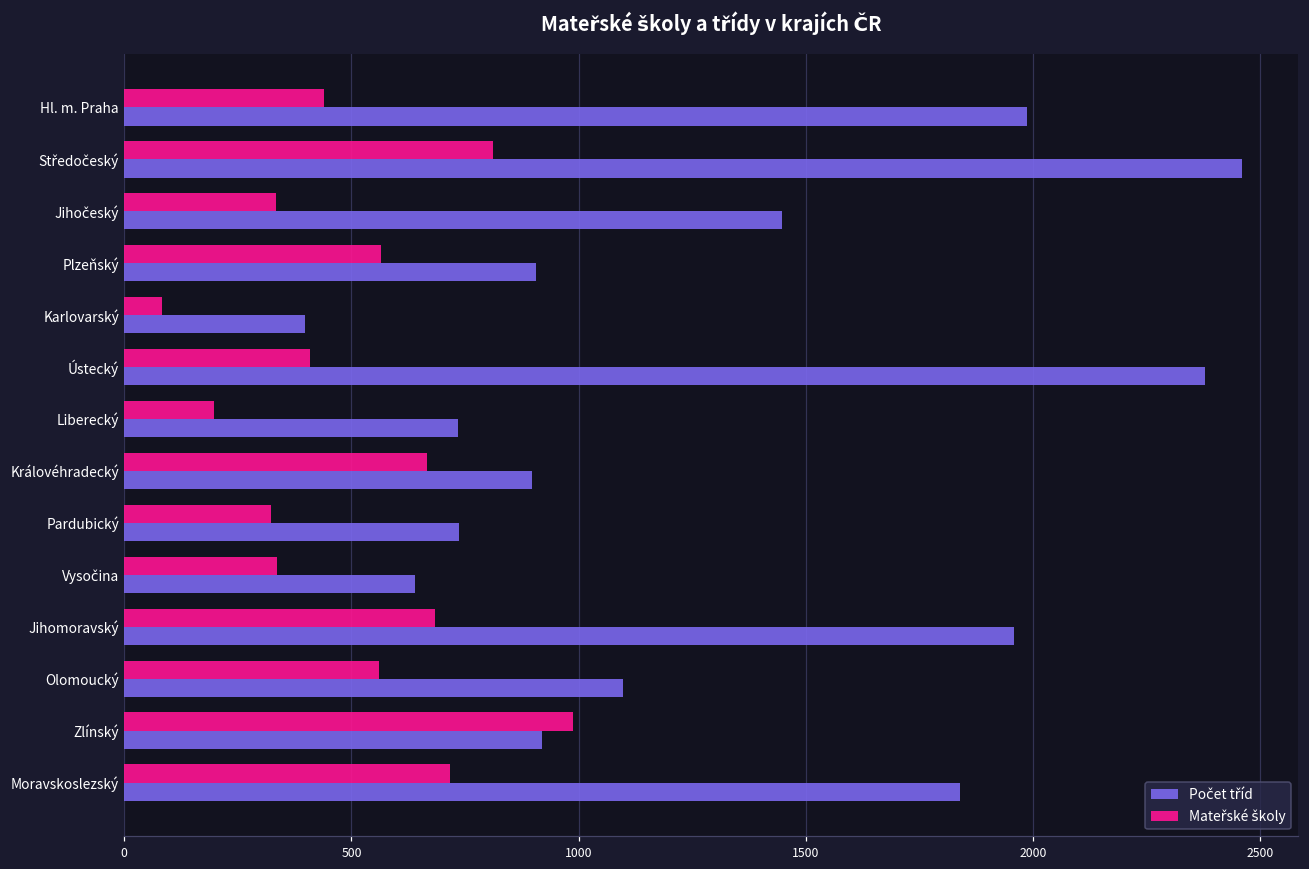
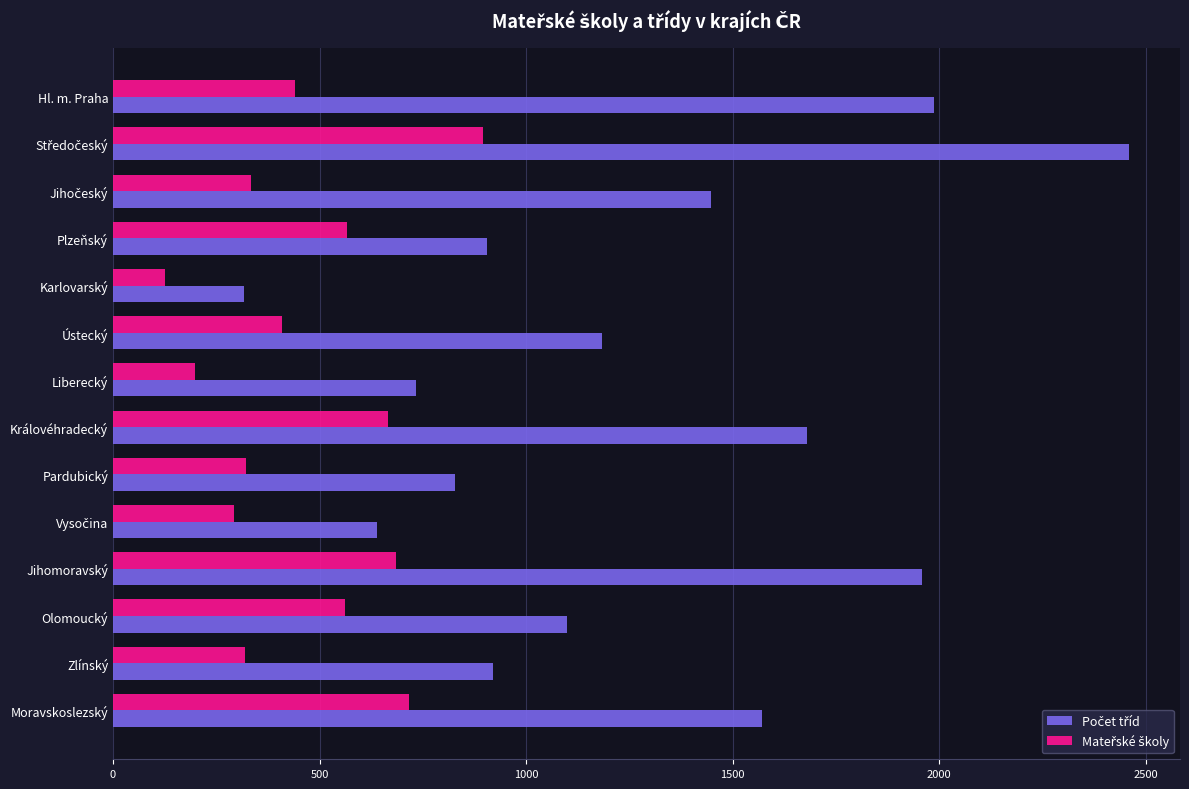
  {
    "Počet tříd": {
      "Hl. m. Praha": 1990,
      "Středočeský": 2460,
      "Jihočeský": 1450,
      "Plzeňský": 910,
-     "Karlovarský": 400,
-     "Ústecký": 2380,
+     "Karlovarský": 320,
+     "Ústecký": 1190,
      "Liberecký": 730,
-     "Královéhradecký": 900,
-     "Pardubický": 740,
+     "Královéhradecký": 1680,
+     "Pardubický": 830,
      "Vysočina": 640,
      "Jihomoravský": 1960,
      "Olomoucký": 1100,
      "Zlínský": 920,
-     "Moravskoslezský": 1840
+     "Moravskoslezský": 1570
    },
    "Mateřské školy": {
      "Hl. m. Praha": 440,
-     "Středočeský": 810,
+     "Středočeský": 900,
      "Jihočeský": 330,
      "Plzeňský": 570,
-     "Karlovarský": 80,
+     "Karlovarský": 130,
      "Ústecký": 410,
      "Liberecký": 200,
      "Královéhradecký": 670,
      "Pardubický": 320,
-     "Vysočina": 340,
+     "Vysočina": 290,
      "Jihomoravský": 680,
      "Olomoucký": 560,
-     "Zlínský": 990,
+     "Zlínský": 320,
      "Moravskoslezský": 720
    }
  }
